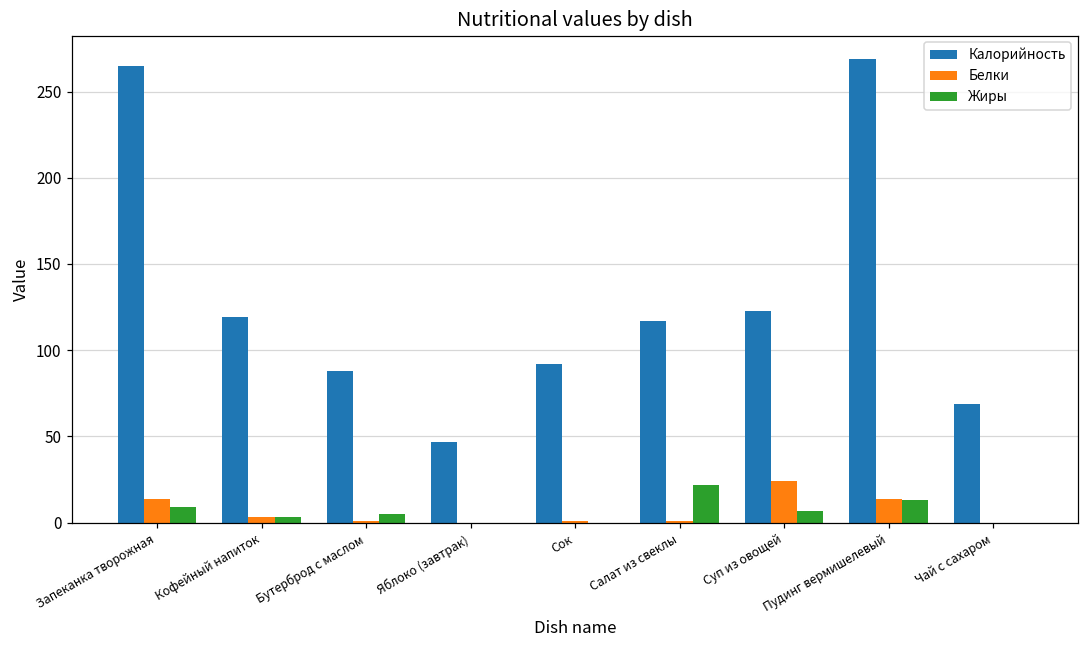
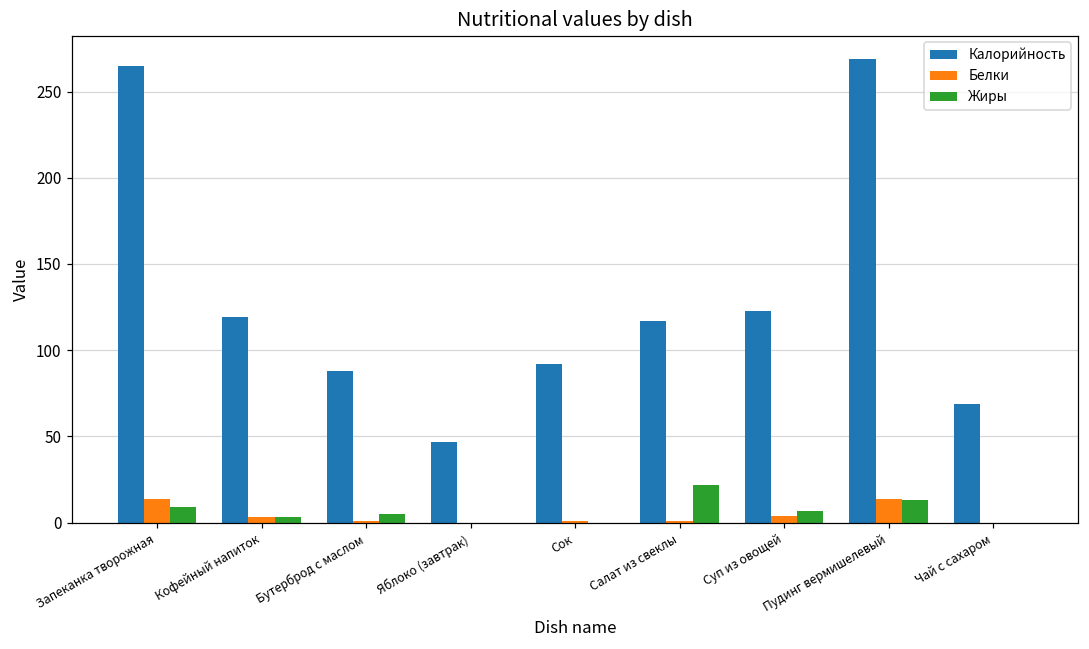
  {
    "Калорийность": {
      "Запеканка творожная": 265,
      "Кофейный напиток": 119,
      "Бутерброд с маслом": 88,
      "Яблоко (завтрак)": 47,
      "Сок": 92,
      "Салат из свеклы": 117,
      "Суп из овощей": 123,
      "Пудинг вермишелевый": 269,
      "Чай с сахаром": 69
    },
    "Белки": {
      "Запеканка творожная": 14,
      "Кофейный напиток": 3,
      "Яблоко (завтрак)": 0,
-     "Суп из овощей": 24,
+     "Суп из овощей": 4,
      "Пудинг вермишелевый": 14,
      "Чай с сахаром": 0
    },
    "Жиры": {
      "Запеканка творожная": 9,
      "Кофейный напиток": 3,
      "Бутерброд с маслом": 5,
      "Яблоко (завтрак)": 0,
      "Сок": 0,
      "Салат из свеклы": 22,
      "Суп из овощей": 7,
      "Пудинг вермишелевый": 13,
      "Чай с сахаром": 0
    }
  }
